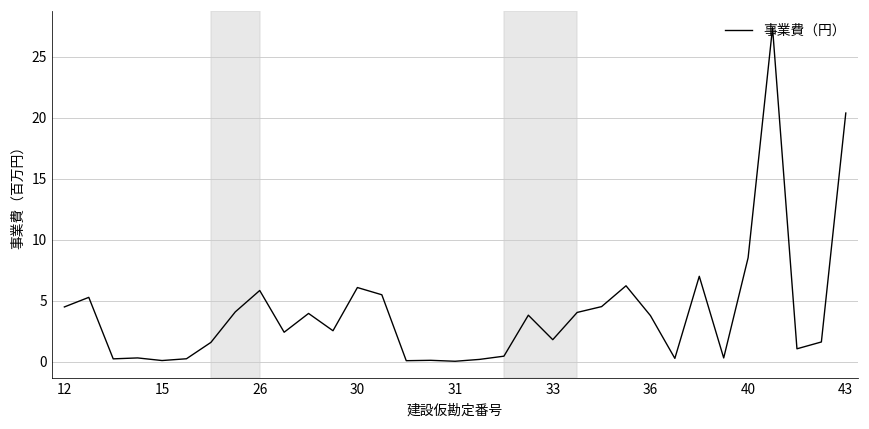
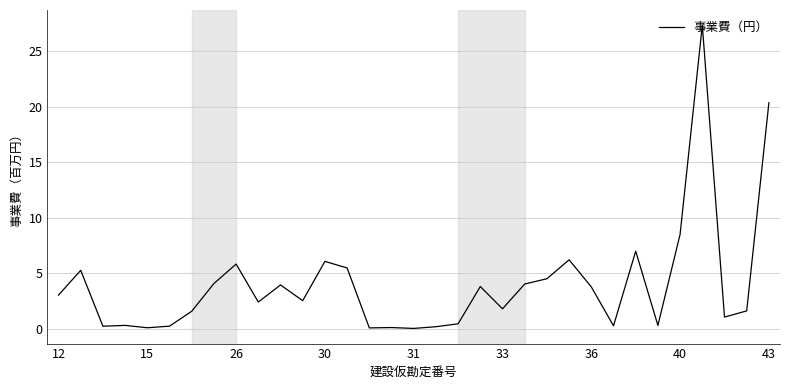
  {
-   "12": 4.5,
+   "12": 3.0,
    "40": 8.5,
    "43": 20.4
  }
